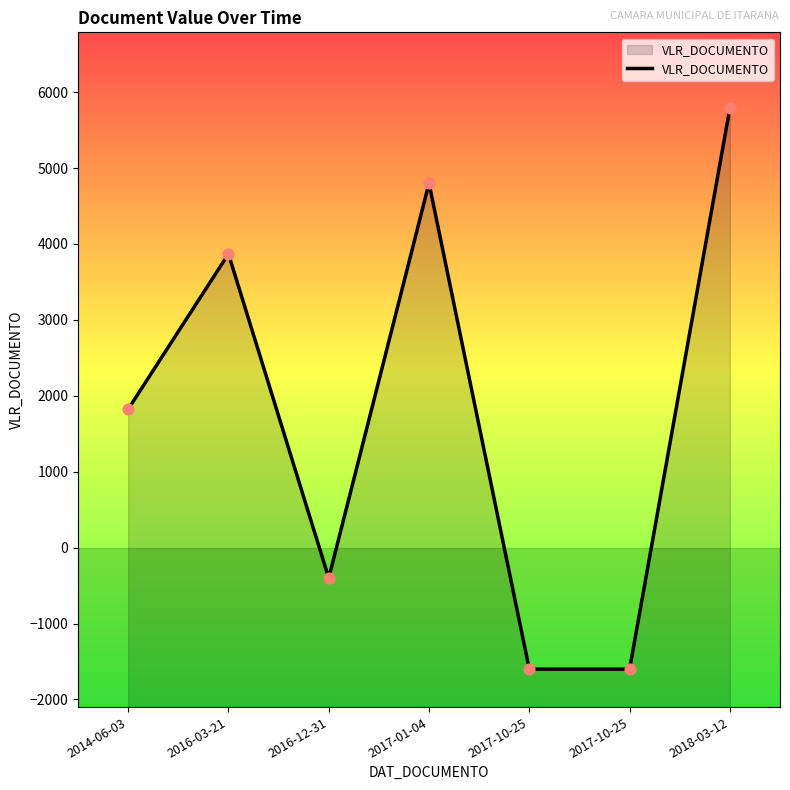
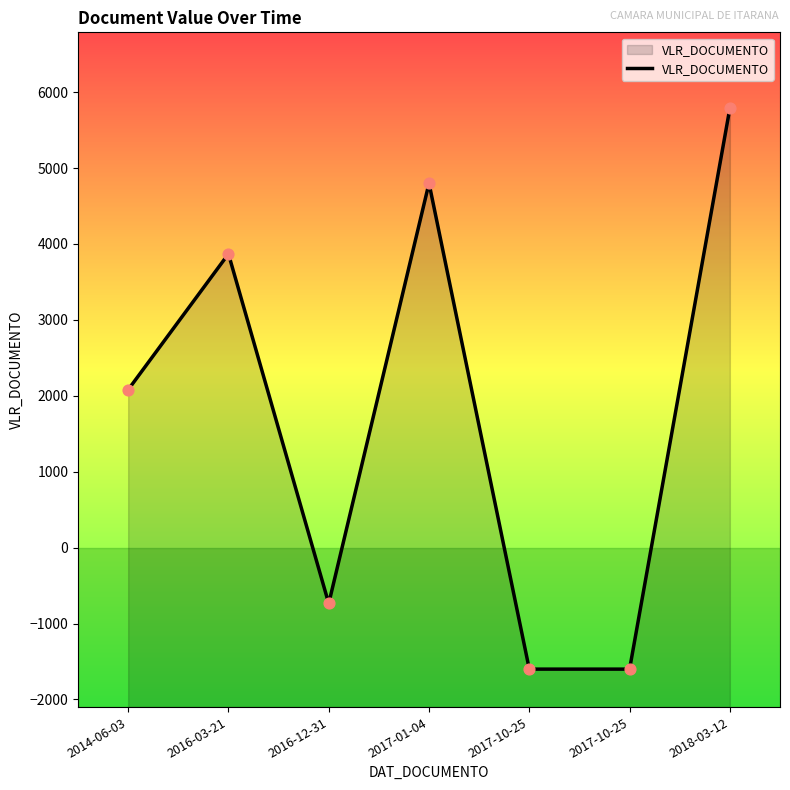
  {
-   "2014-06-03": 1800,
+   "2014-06-03": 2100,
    "2016-03-21": 3900,
-   "2016-12-31": -400,
+   "2016-12-31": -700,
    "2017-01-04": 4800,
    "2018-03-12": 5800
  }
